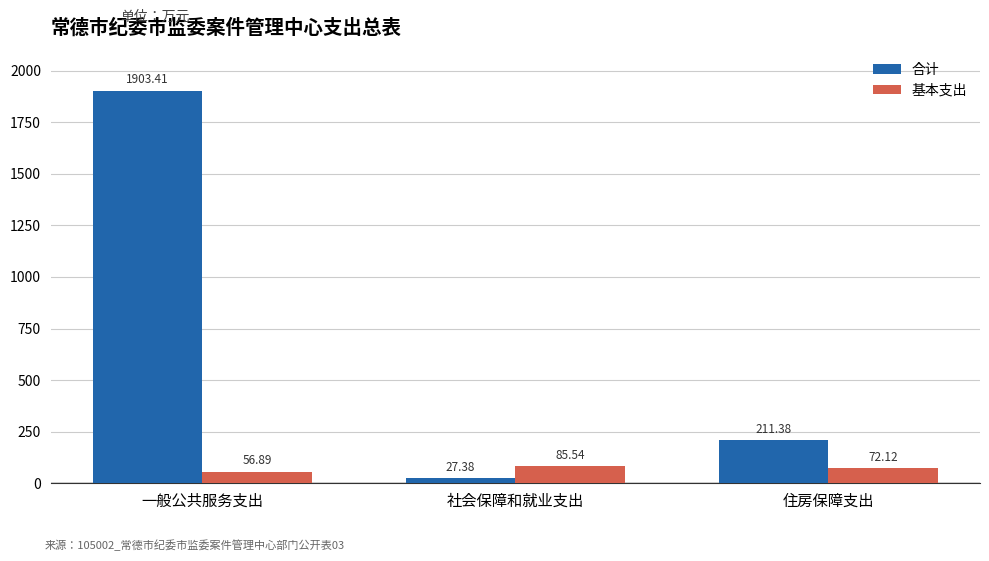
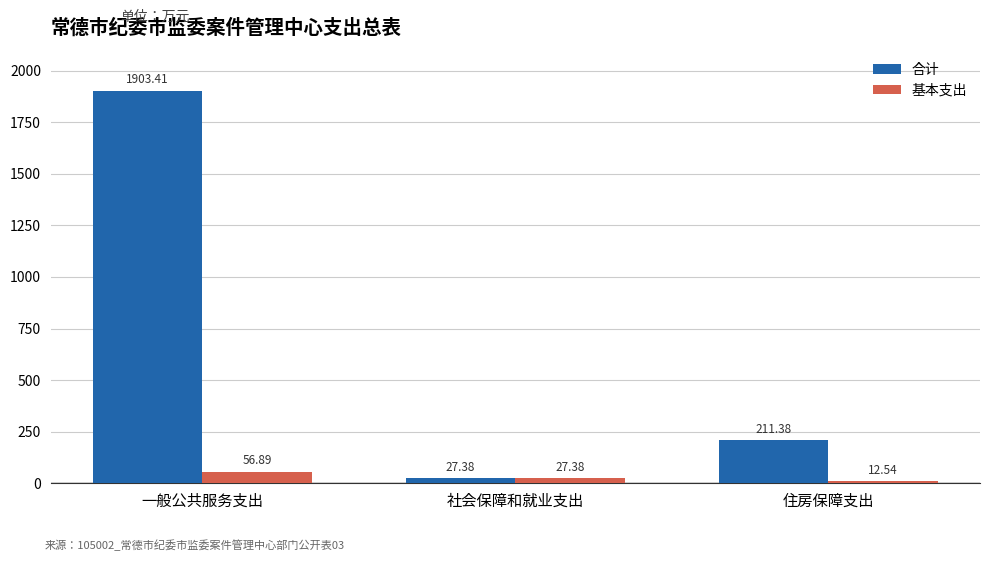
  {
    "合计": {
      "一般公共服务支出": 1903.41,
      "社会保障和就业支出": 27.38,
      "住房保障支出": 211.38
    },
    "基本支出": {
      "一般公共服务支出": 56.89,
-     "社会保障和就业支出": 85.54,
-     "住房保障支出": 72.12
+     "社会保障和就业支出": 27.38,
+     "住房保障支出": 12.54
    }
  }
